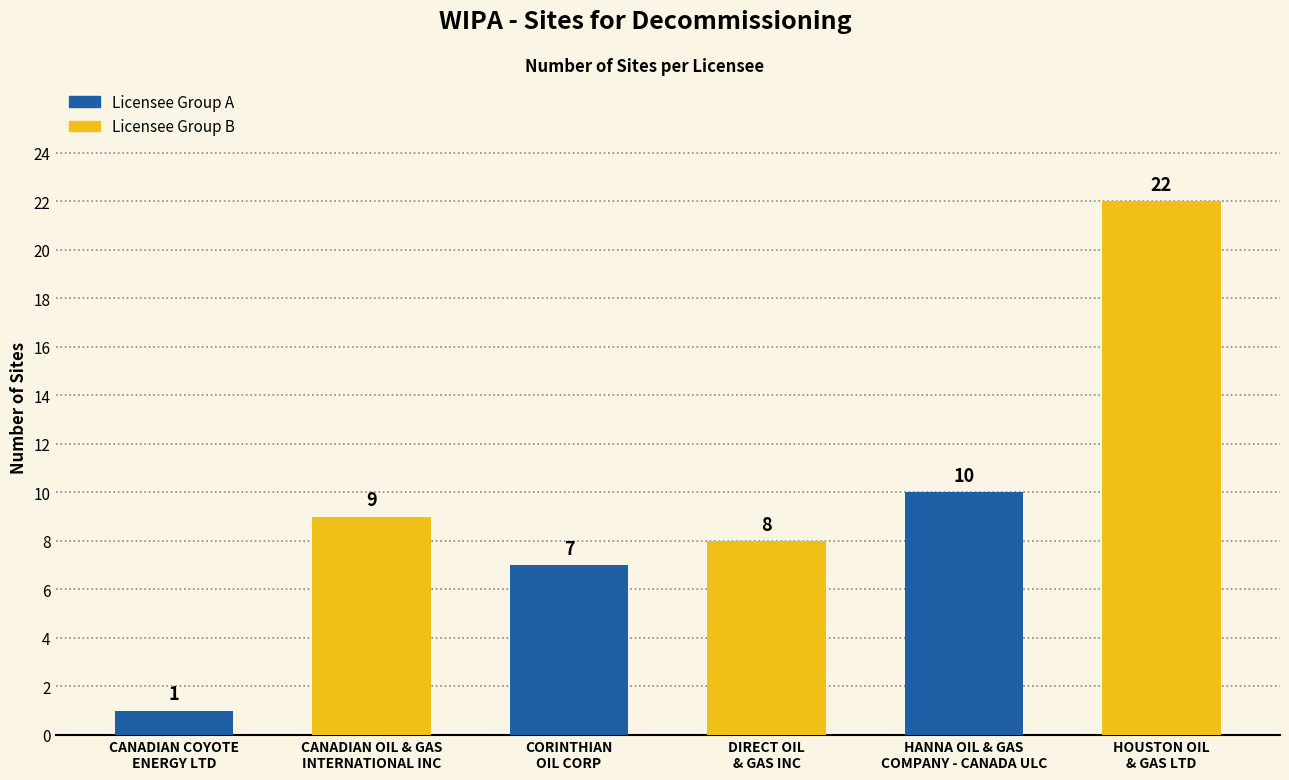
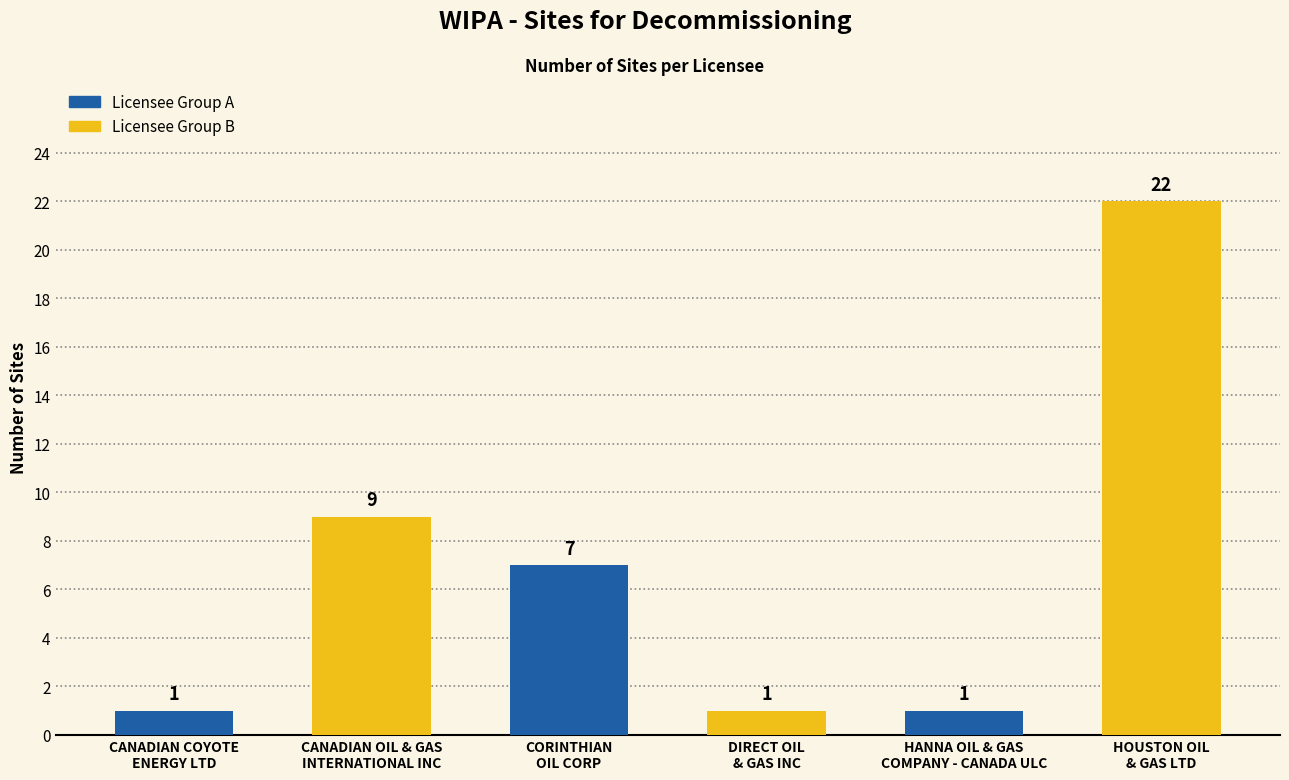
  {
    "CANADIAN COYOTE ENERGY LTD": 1,
    "CANADIAN OIL & GAS INTERNATIONAL INC": 9,
    "CORINTHIAN OIL CORP": 7,
-   "DIRECT OIL & GAS INC": 8,
-   "HANNA OIL & GAS COMPANY - CANADA ULC": 10,
+   "DIRECT OIL & GAS INC": 1,
+   "HANNA OIL & GAS COMPANY - CANADA ULC": 1,
    "HOUSTON OIL & GAS LTD": 22
  }
